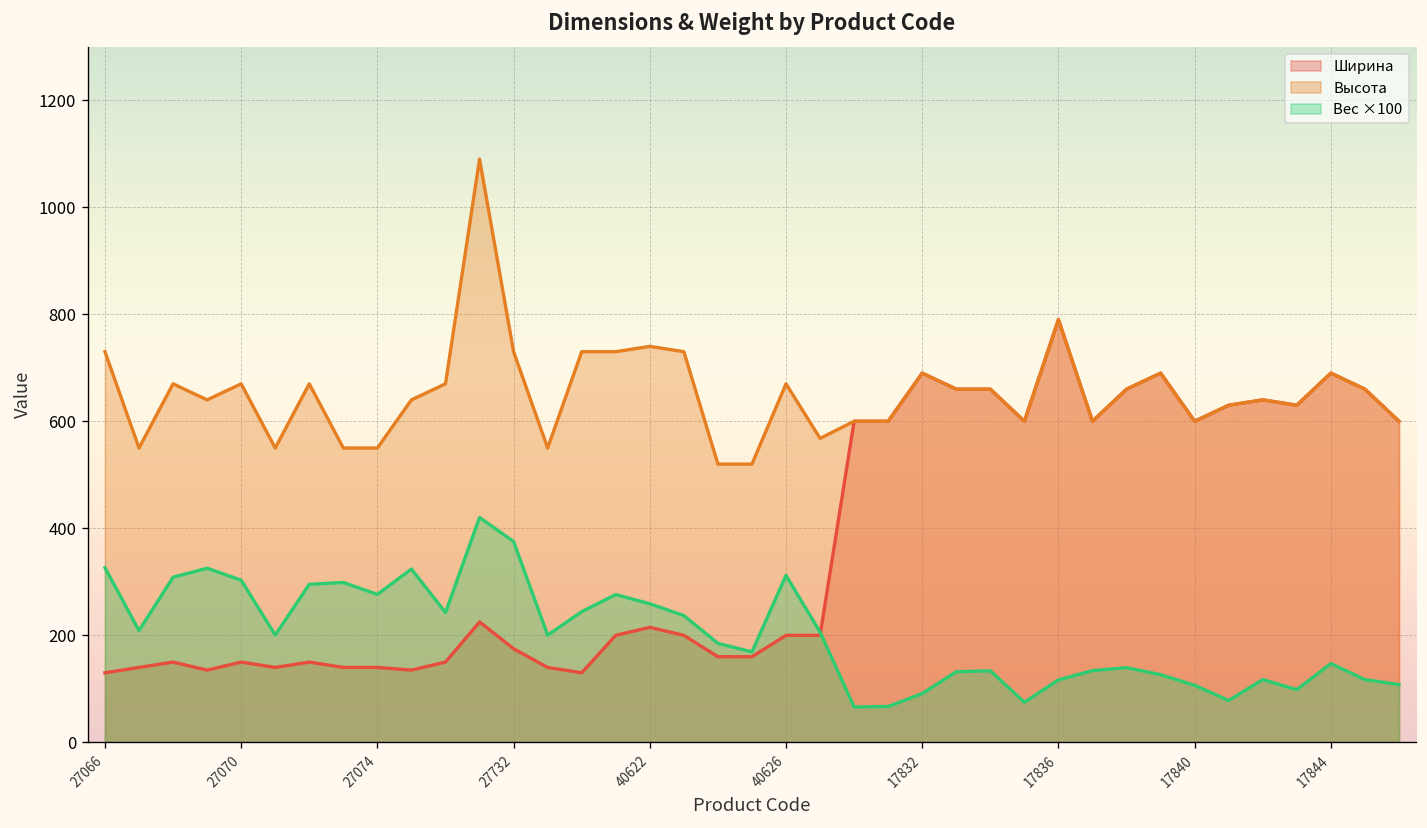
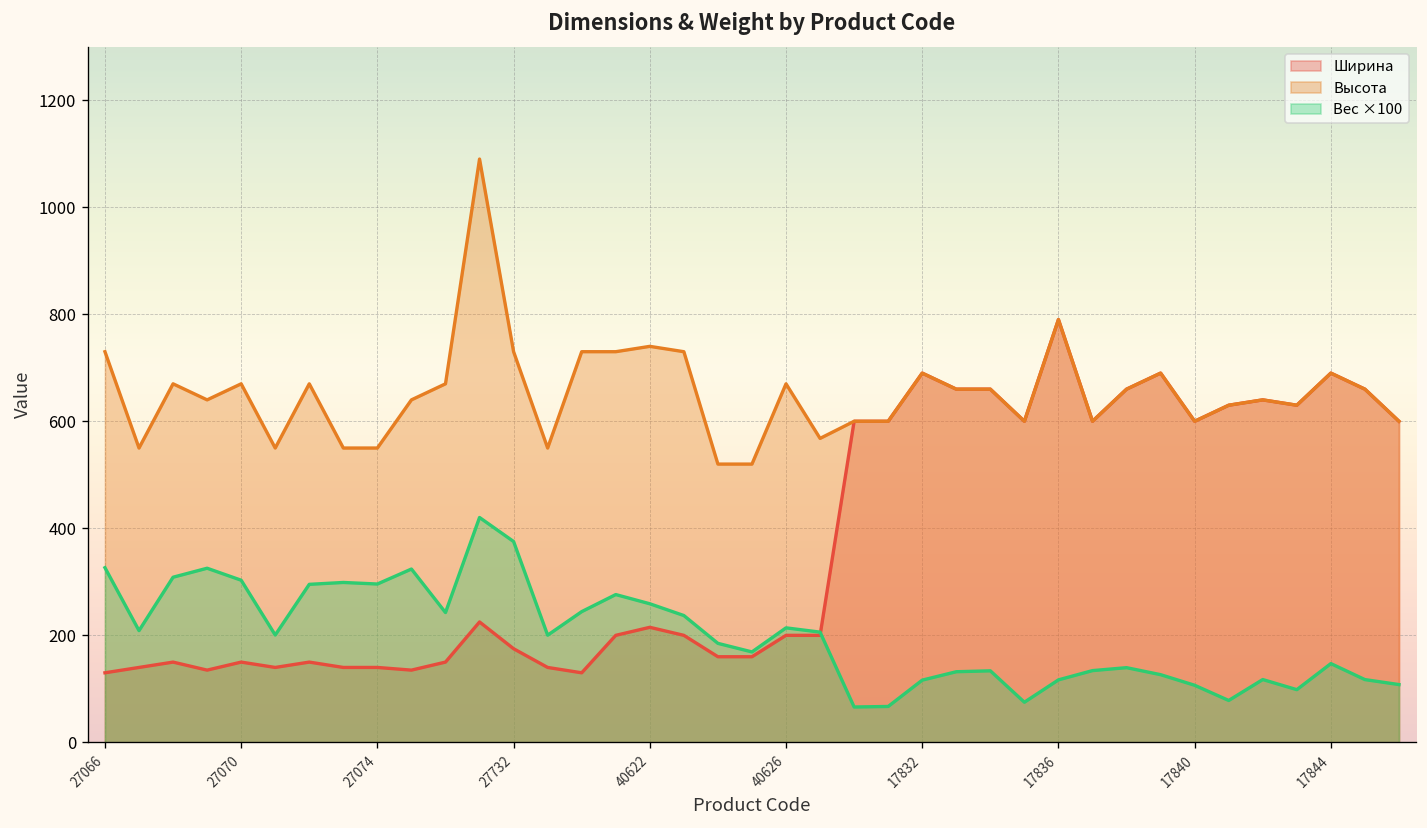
  {
    "Вес ×100": {
      "27066": 330,
      "27070": 300,
-     "27074": 280,
+     "27074": 300,
      "27732": 380,
      "40622": 260,
-     "40626": 310,
-     "17832": 90,
+     "40626": 210,
+     "17832": 120,
      "17836": 120,
      "17840": 110,
      "17844": 150
    }
  }
